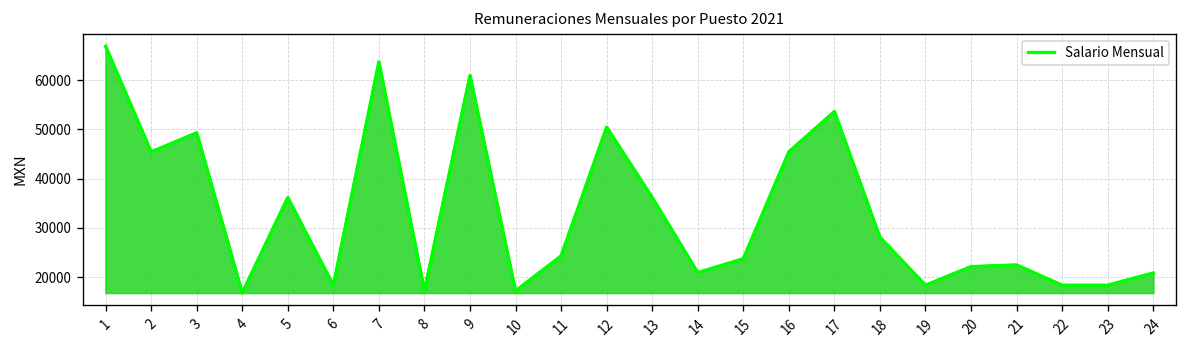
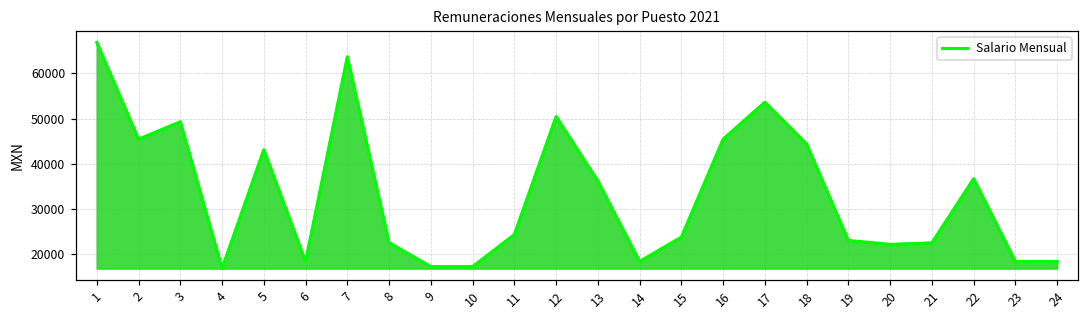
  {
    "1": 67000,
    "2": 45000,
    "3": 49000,
    "4": 17000,
-   "5": 36000,
+   "5": 43000,
    "6": 18000,
    "7": 64000,
-   "8": 17000,
-   "9": 61000,
+   "8": 22000,
+   "9": 17000,
    "10": 17000,
    "11": 24000,
    "12": 50000,
    "13": 36000,
-   "14": 21000,
+   "14": 18000,
    "15": 24000,
    "16": 45000,
    "17": 54000,
-   "18": 28000,
-   "19": 18000,
+   "18": 44000,
+   "19": 23000,
    "20": 22000,
    "21": 22000,
-   "22": 18000,
+   "22": 37000,
    "23": 18000,
-   "24": 21000
+   "24": 18000
  }
